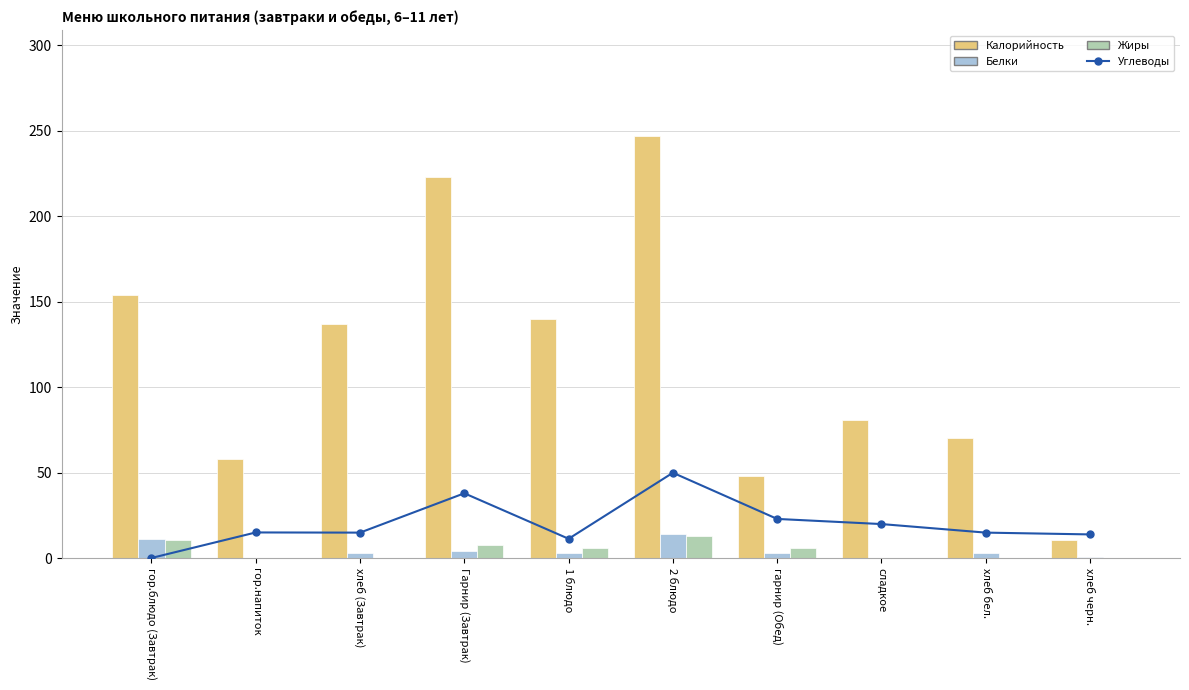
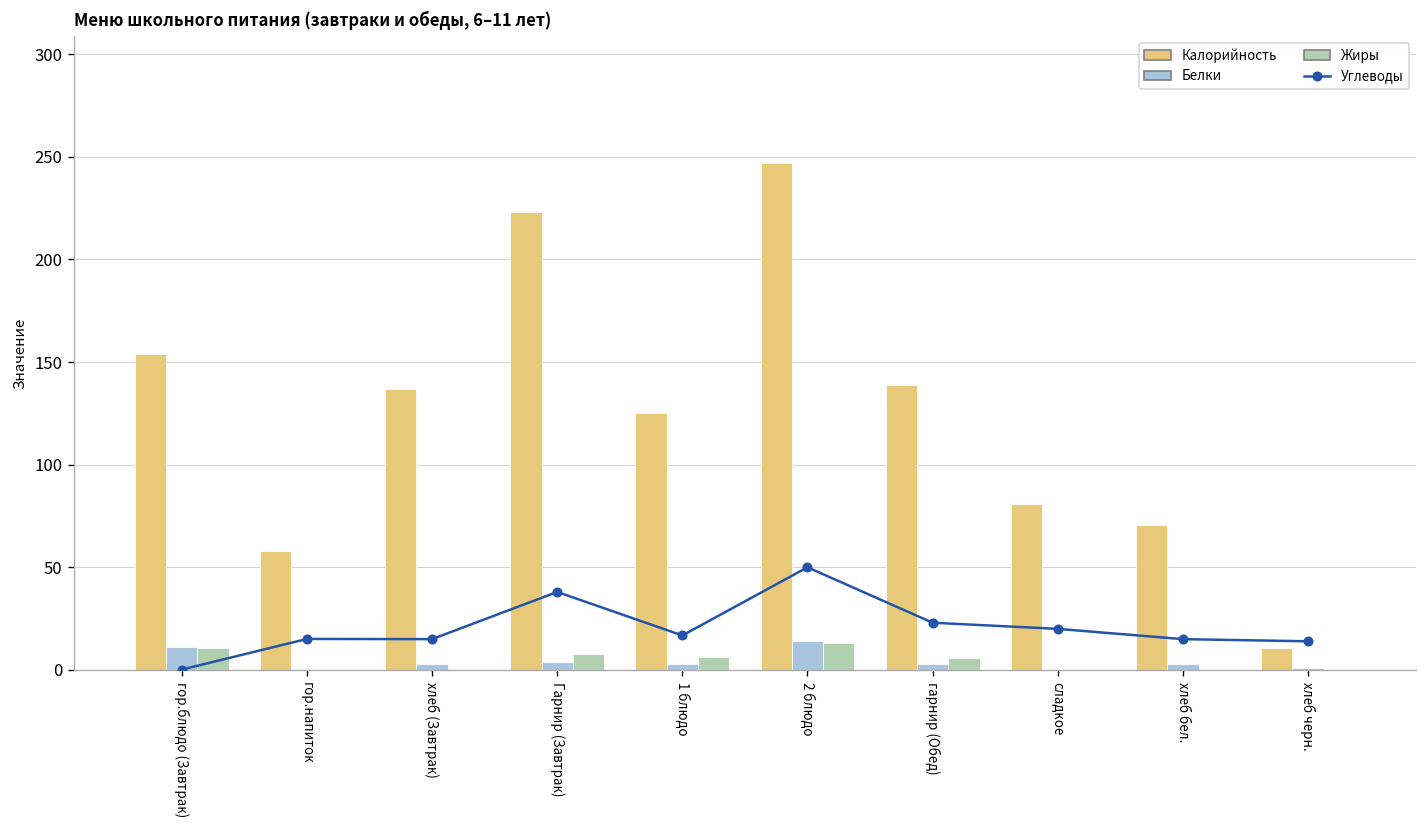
  {
    "Калорийность": {
      "гор.блюдо (Завтрак)": 154,
      "гор.напиток": 58,
      "хлеб (Завтрак)": 137,
      "Гарнир (Завтрак)": 223,
-     "1 блюдо": 140,
+     "1 блюдо": 125,
      "2 блюдо": 247,
-     "гарнир (Обед)": 48,
+     "гарнир (Обед)": 139,
      "сладкое": 81,
      "хлеб бел.": 71,
      "хлеб черн.": 11
    },
    "Углеводы": {
      "гор.блюдо (Завтрак)": 0,
      "гор.напиток": 15,
      "хлеб (Завтрак)": 15,
      "Гарнир (Завтрак)": 38,
-     "1 блюдо": 11,
+     "1 блюдо": 17,
      "2 блюдо": 50,
      "гарнир (Обед)": 23,
      "сладкое": 20,
      "хлеб бел.": 15,
      "хлеб черн.": 14
    }
  }
